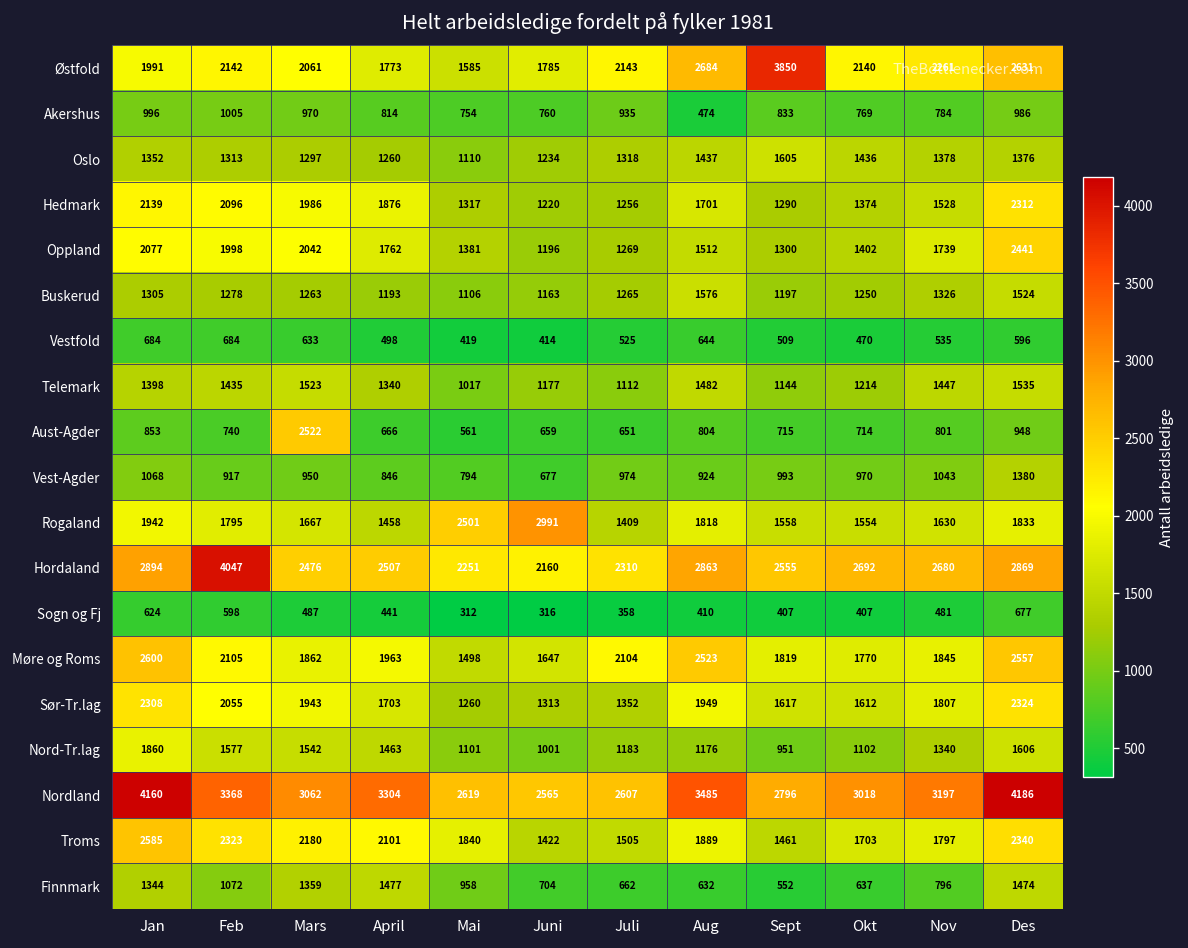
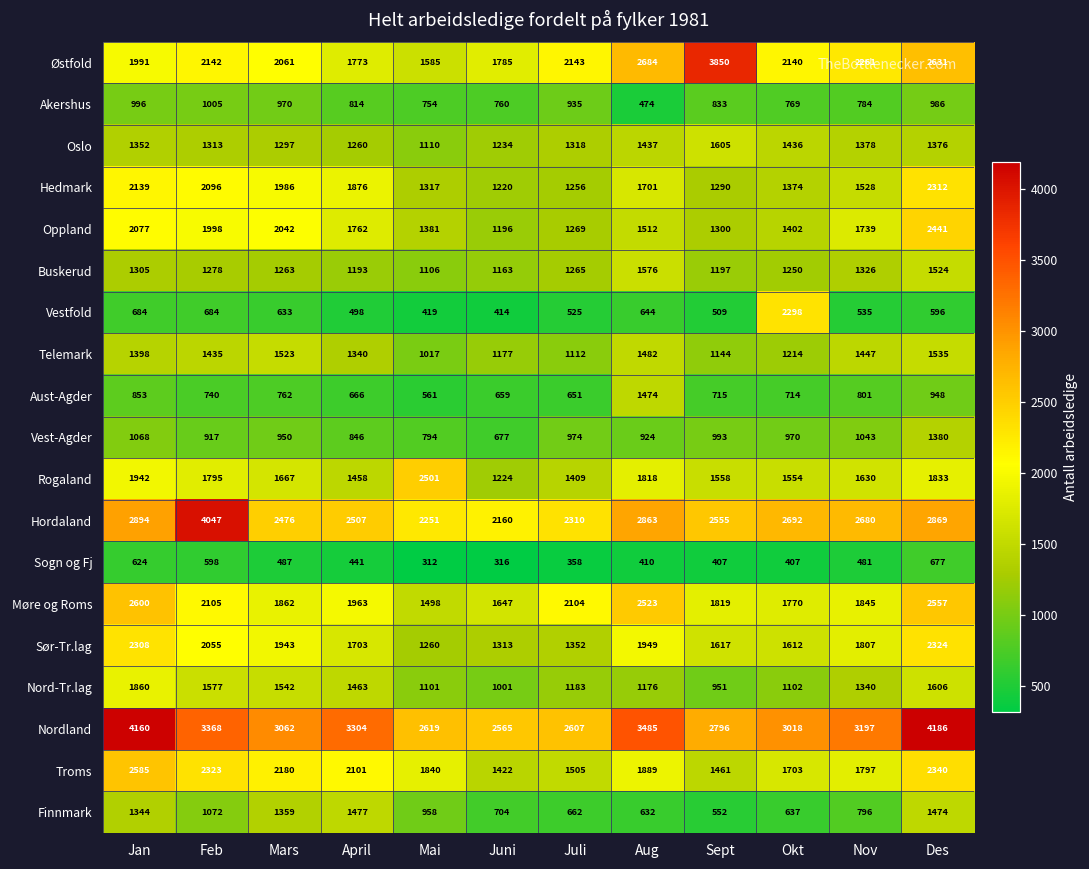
  {
    "Vestfold": {
      "Jan": 684,
      "Feb": 684,
      "Mars": 633,
      "April": 498,
      "Mai": 419,
      "Juni": 414,
      "Juli": 525,
      "Aug": 644,
      "Sept": 509,
-     "Okt": 470,
+     "Okt": 2298,
      "Nov": 535,
      "Des": 596
    },
    "Aust-Agder": {
      "Jan": 853,
      "Feb": 740,
-     "Mars": 2522,
+     "Mars": 762,
      "April": 666,
      "Mai": 561,
      "Juni": 659,
      "Juli": 651,
-     "Aug": 804,
+     "Aug": 1474,
      "Sept": 715,
      "Okt": 714,
      "Nov": 801,
      "Des": 948
    },
    "Rogaland": {
      "Jan": 1942,
      "Feb": 1795,
      "Mars": 1667,
      "April": 1458,
      "Mai": 2501,
-     "Juni": 2991,
+     "Juni": 1224,
      "Juli": 1409,
      "Aug": 1818,
      "Sept": 1558,
      "Okt": 1554,
      "Nov": 1630,
      "Des": 1833
    }
  }
